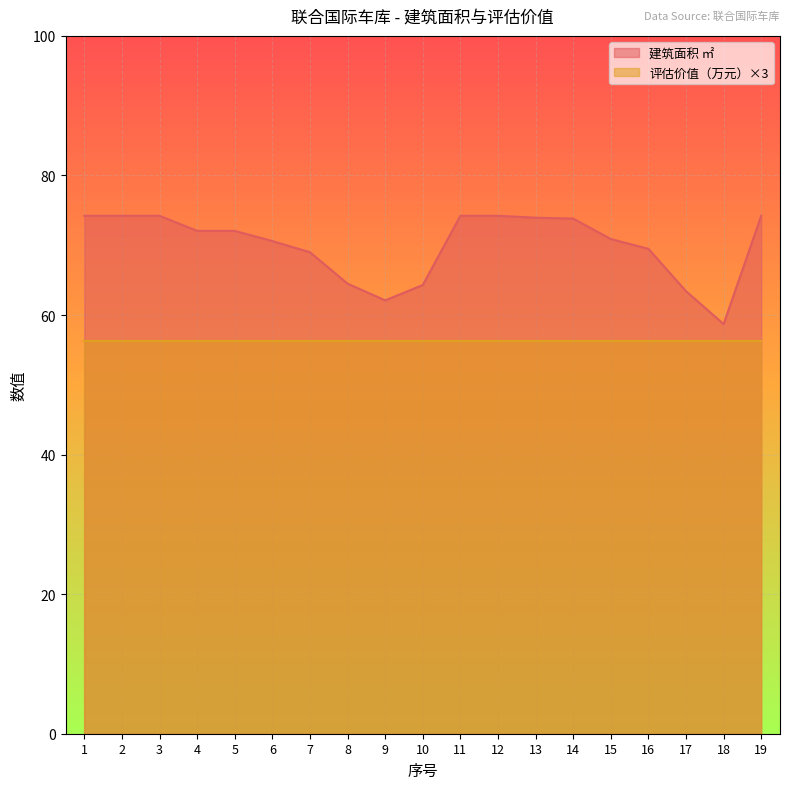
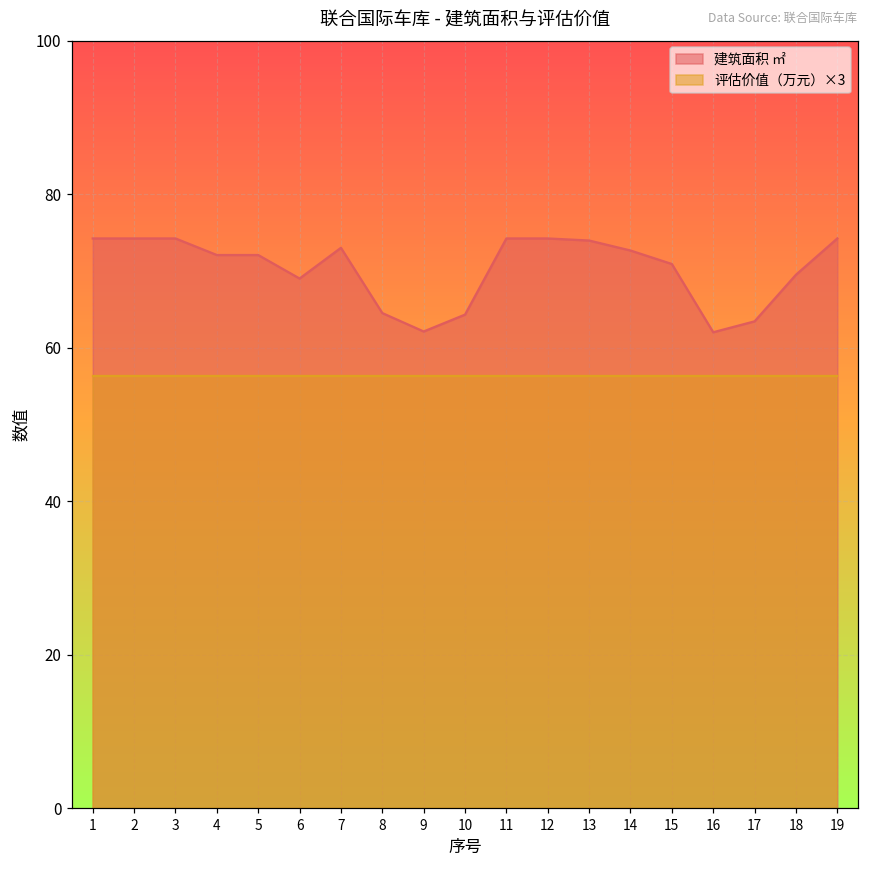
  {
    "建筑面积 ㎡": {
      "1": 74,
      "2": 74,
      "3": 74,
      "4": 72,
      "5": 72,
-     "6": 71,
-     "7": 69,
+     "6": 69,
+     "7": 73,
      "8": 65,
      "9": 62,
      "10": 64,
      "11": 74,
      "12": 74,
      "13": 74,
-     "14": 74,
+     "14": 73,
      "15": 71,
-     "16": 69,
+     "16": 62,
      "17": 63,
-     "18": 59,
+     "18": 69,
      "19": 74
    },
    "评估价值（万元）×3": {
      "1": 56,
      "2": 56,
      "3": 56,
      "4": 56,
      "5": 56,
      "6": 56,
      "7": 56,
      "8": 56,
      "9": 56,
      "10": 56,
      "11": 56,
      "12": 56,
      "13": 56,
      "14": 56,
      "15": 56,
      "16": 56,
      "17": 56,
      "18": 56,
      "19": 56
    }
  }
